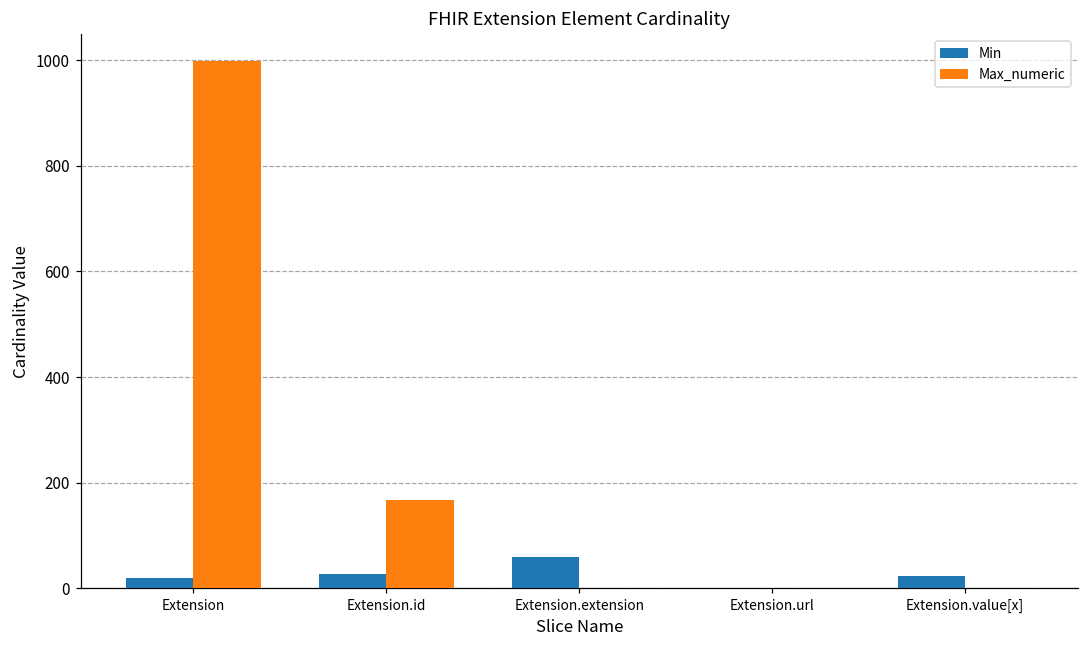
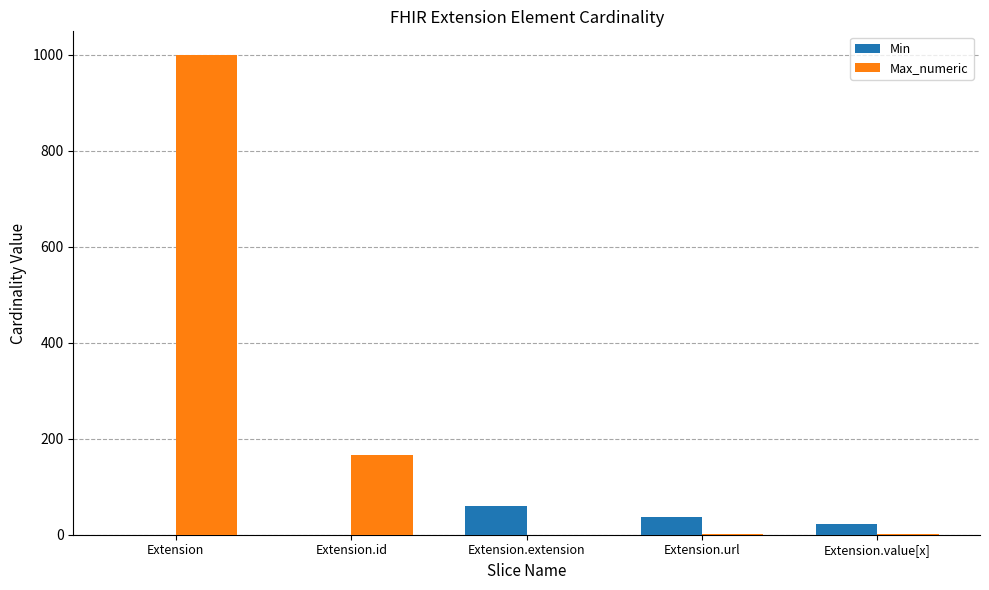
  {
    "Min": {
-     "Extension": 20,
-     "Extension.id": 30,
+     "Extension": 0,
+     "Extension.id": 0,
      "Extension.extension": 60,
-     "Extension.url": 0,
+     "Extension.url": 40,
      "Extension.value[x]": 20
    },
    "Max_numeric": {
      "Extension": 1000,
      "Extension.id": 170,
      "Extension.extension": 0
    }
  }
